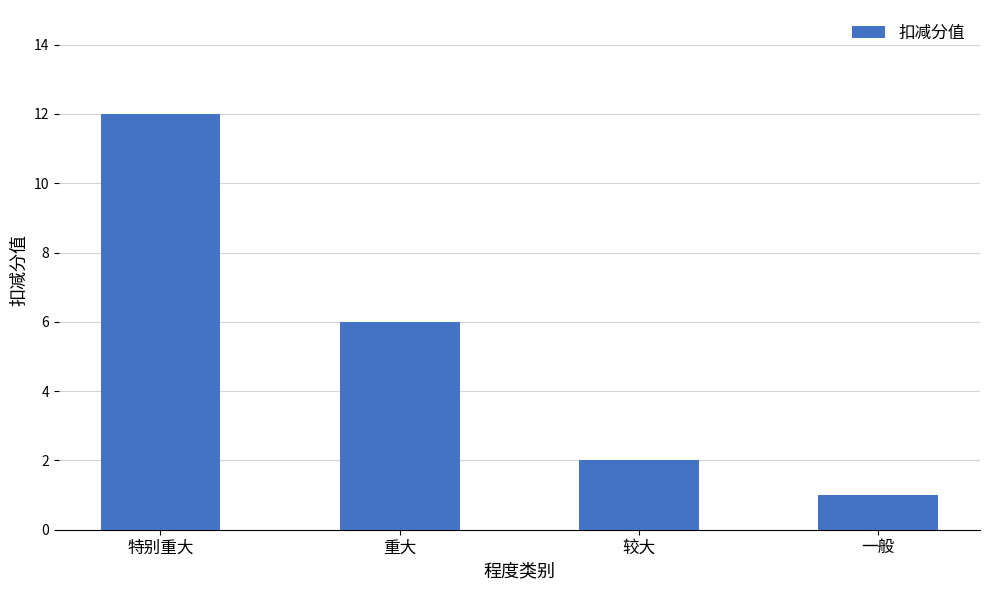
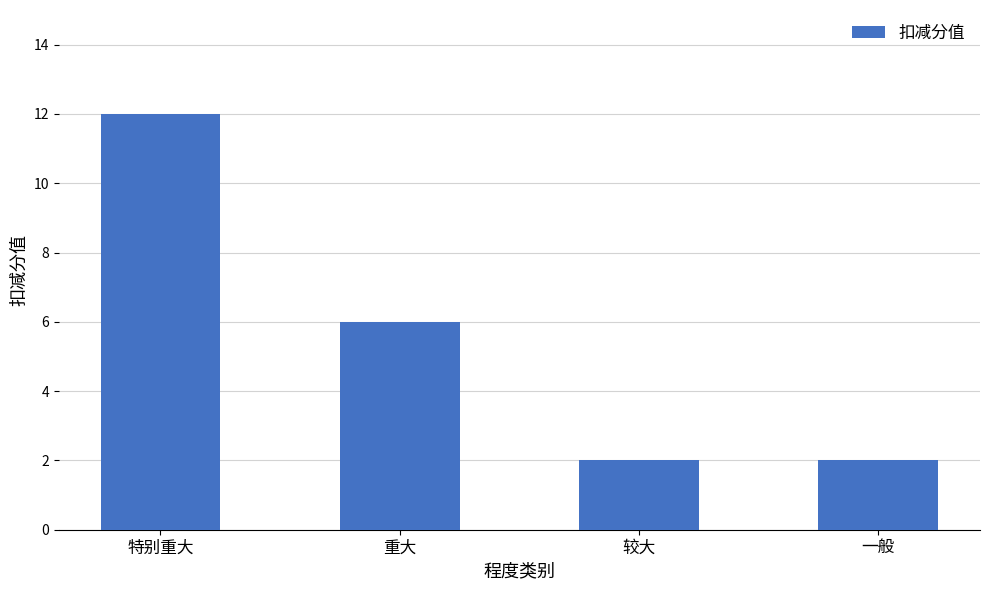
  {
    "特别重大": 12,
    "重大": 6,
    "较大": 2,
-   "一般": 1
+   "一般": 2
  }
